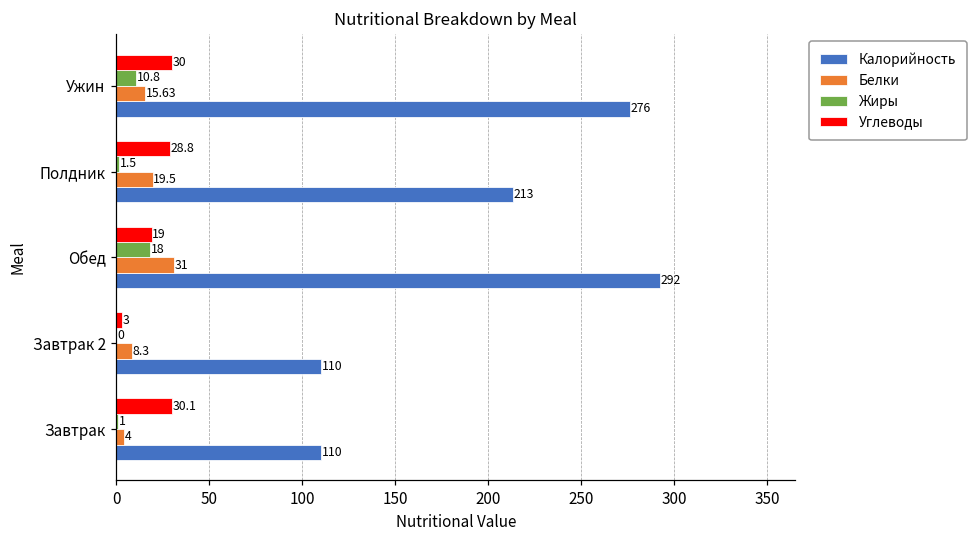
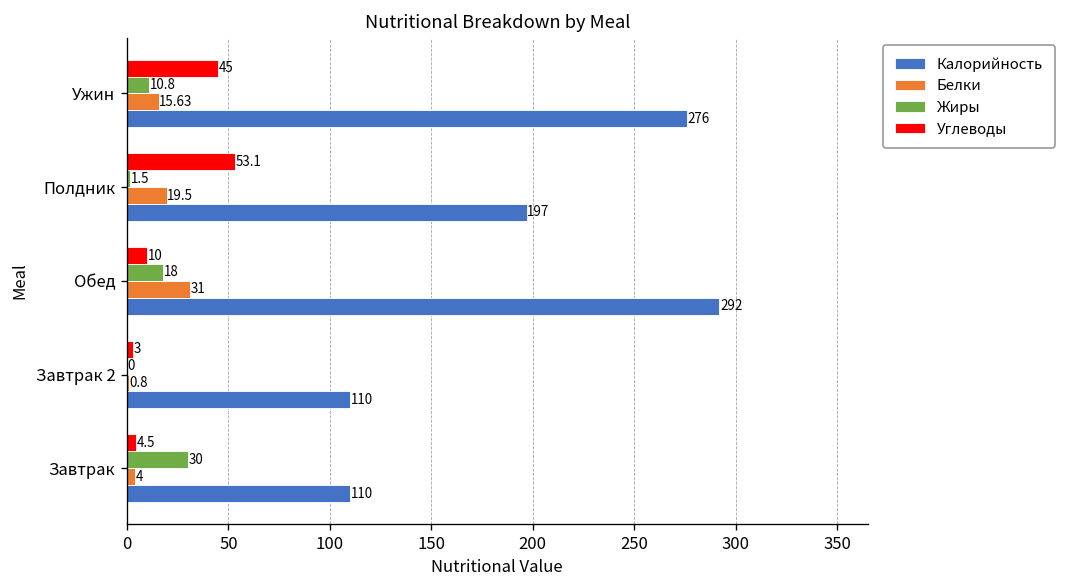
  {
    "Калорийность": {
      "Ужин": 276,
-     "Полдник": 213,
+     "Полдник": 197,
      "Обед": 292,
      "Завтрак 2": 110,
      "Завтрак": 110
    },
    "Белки": {
      "Ужин": 15.63,
      "Полдник": 19.5,
      "Обед": 31,
-     "Завтрак 2": 8.3,
+     "Завтрак 2": 0.8,
      "Завтрак": 4
    },
    "Жиры": {
      "Ужин": 10.8,
      "Полдник": 1.5,
      "Обед": 18,
      "Завтрак 2": 0,
-     "Завтрак": 1
+     "Завтрак": 30
    },
    "Углеводы": {
-     "Ужин": 30,
-     "Полдник": 28.8,
-     "Обед": 19,
+     "Ужин": 45,
+     "Полдник": 53.1,
+     "Обед": 10,
      "Завтрак 2": 3,
-     "Завтрак": 30.1
+     "Завтрак": 4.5
    }
  }
